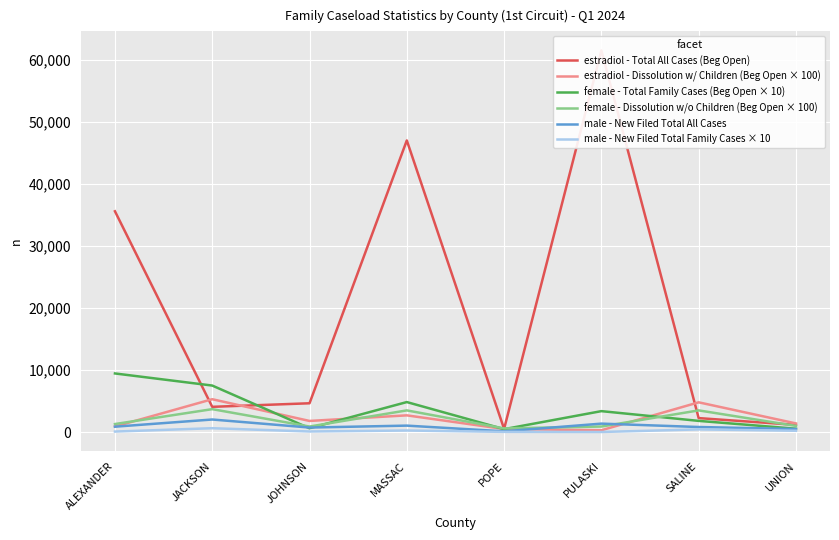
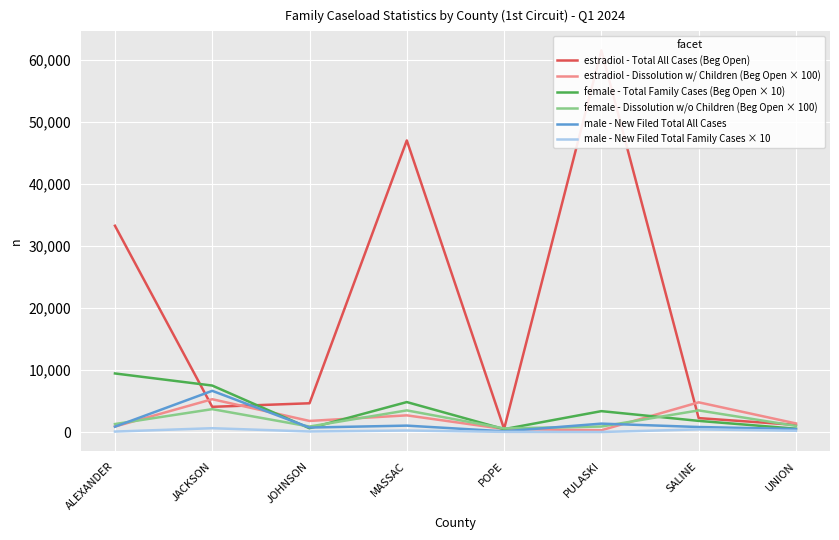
  {
    "estradiol - Total All Cases (Beg Open)": {
-     "ALEXANDER": "36,000",
+     "ALEXANDER": "33,000",
      "JOHNSON": "5,000",
      "MASSAC": "47,000",
      "SALINE": "2,000"
    },
    "estradiol - Dissolution w/ Children (Beg Open × 100)": {
      "JACKSON": "5,000",
      "JOHNSON": "2,000",
      "MASSAC": "3,000",
      "SALINE": "5,000"
    },
    "female - Total Family Cases (Beg Open × 10)": {
      "ALEXANDER": "9,000",
      "JACKSON": "8,000",
      "MASSAC": "5,000",
      "PULASKI": "3,000",
      "SALINE": "2,000"
    },
    "female - Dissolution w/o Children (Beg Open × 100)": {
      "MASSAC": "4,000",
      "PULASKI": "1,000",
      "SALINE": "4,000"
    },
    "male - New Filed Total All Cases": {
-     "JACKSON": "2,000",
+     "JACKSON": "7,000",
      "MASSAC": "1,000",
      "PULASKI": "1,000"
    },
    "male - New Filed Total Family Cases × 10": {
      "ALEXANDER": "0",
      "JACKSON": "1,000",
      "JOHNSON": "0",
      "MASSAC": "0"
    }
  }
